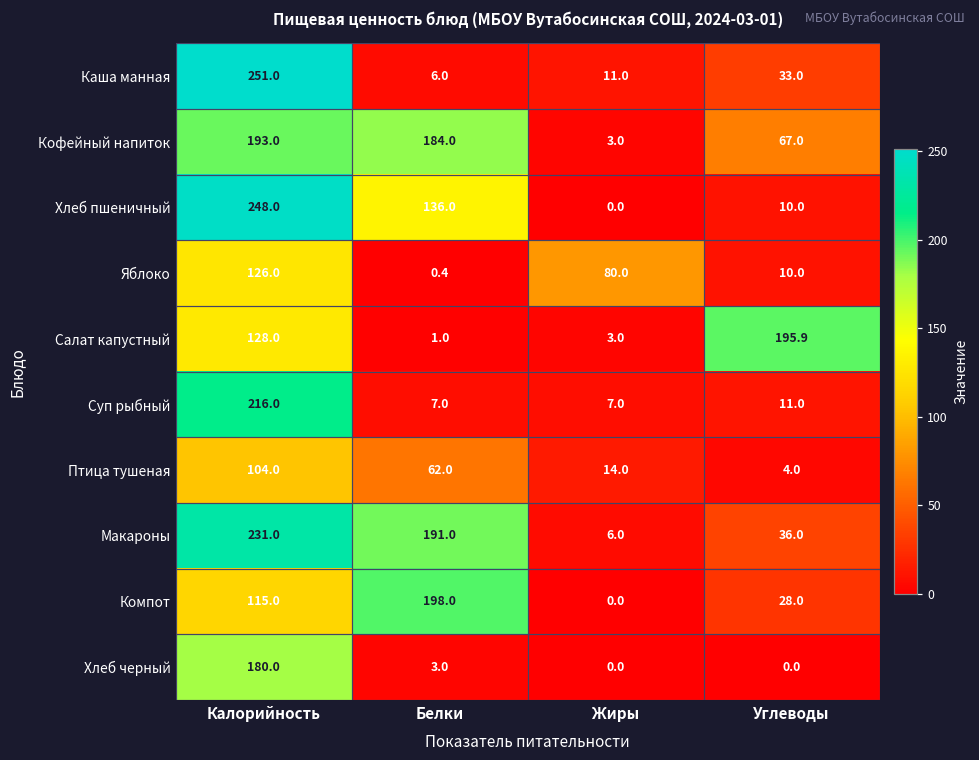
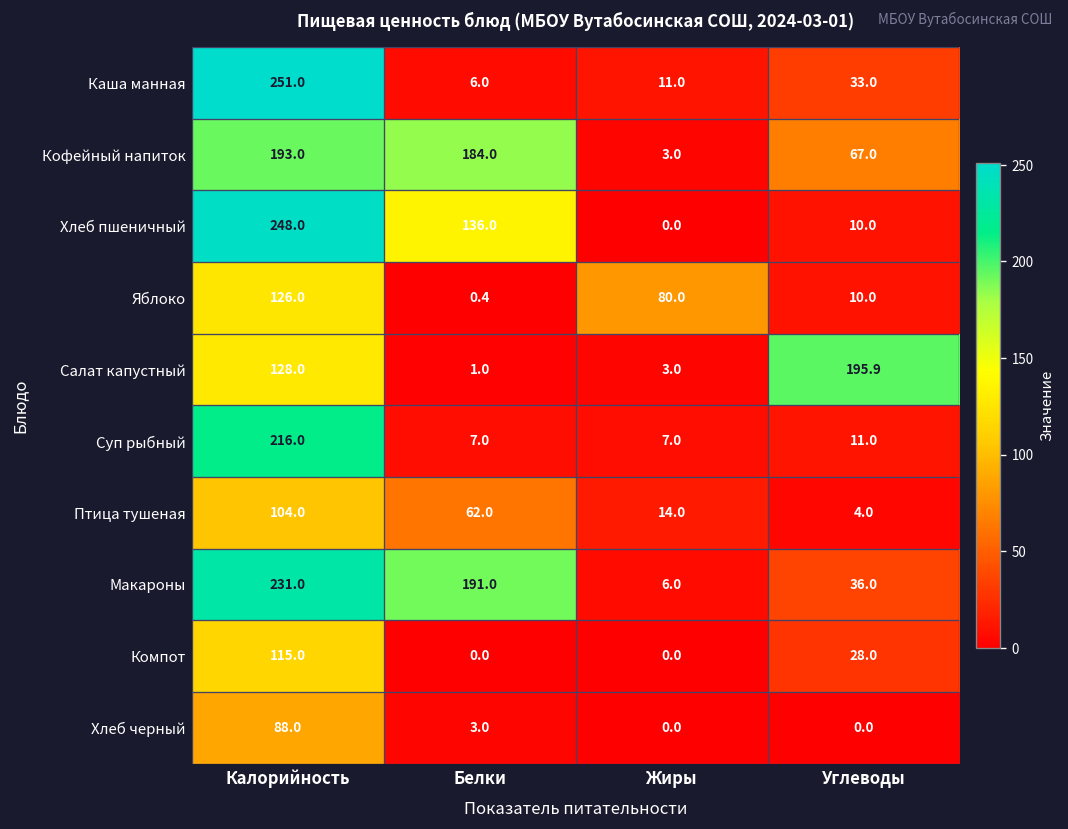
  {
    "Каша манная": {
      "Калорийность": 251.0,
      "Белки": 6.0,
      "Жиры": 11.0,
      "Углеводы": 33.0
    },
    "Кофейный напиток": {
      "Калорийность": 193.0,
      "Белки": 184.0,
      "Жиры": 3.0,
      "Углеводы": 67.0
    },
    "Хлеб пшеничный": {
      "Калорийность": 248.0,
      "Белки": 136.0,
      "Жиры": 0.0,
      "Углеводы": 10.0
    },
    "Яблоко": {
      "Калорийность": 126.0,
      "Белки": 0.4,
      "Жиры": 80.0,
      "Углеводы": 10.0
    },
    "Салат капустный": {
      "Калорийность": 128.0,
      "Белки": 1.0,
      "Жиры": 3.0,
      "Углеводы": 195.9
    },
    "Суп рыбный": {
      "Калорийность": 216.0,
      "Белки": 7.0,
      "Жиры": 7.0,
      "Углеводы": 11.0
    },
    "Птица тушеная": {
      "Калорийность": 104.0,
      "Белки": 62.0,
      "Жиры": 14.0,
      "Углеводы": 4.0
    },
    "Макароны": {
      "Калорийность": 231.0,
      "Белки": 191.0,
      "Жиры": 6.0,
      "Углеводы": 36.0
    },
    "Компот": {
      "Калорийность": 115.0,
-     "Белки": 198.0,
+     "Белки": 0.0,
      "Жиры": 0.0,
      "Углеводы": 28.0
    },
    "Хлеб черный": {
-     "Калорийность": 180.0,
+     "Калорийность": 88.0,
      "Белки": 3.0,
      "Жиры": 0.0,
      "Углеводы": 0.0
    }
  }
